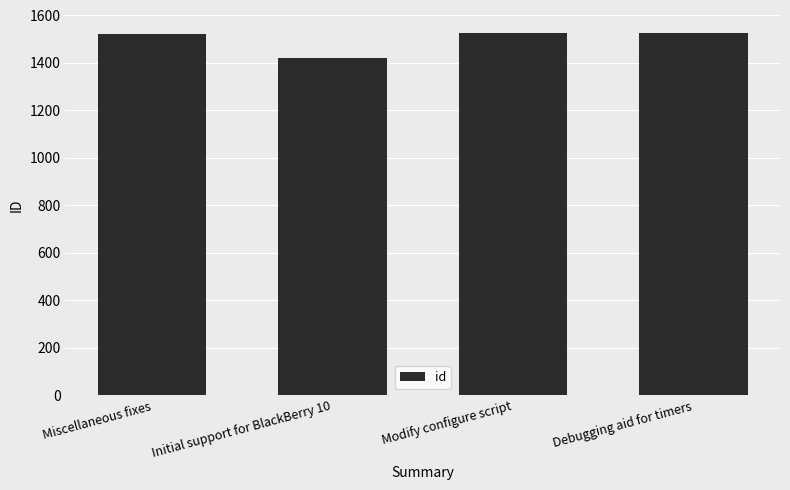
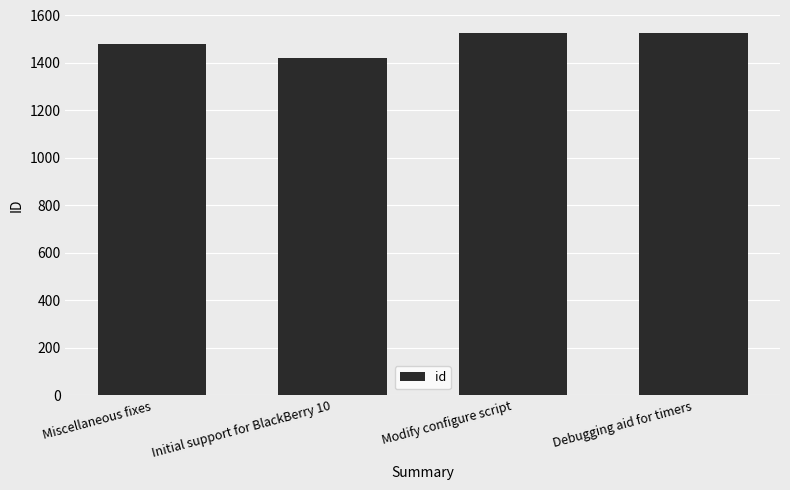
  {
-   "Miscellaneous fixes": 1520,
+   "Miscellaneous fixes": 1480,
    "Initial support for BlackBerry 10": 1420,
    "Modify configure script": 1530,
    "Debugging aid for timers": 1530
  }
